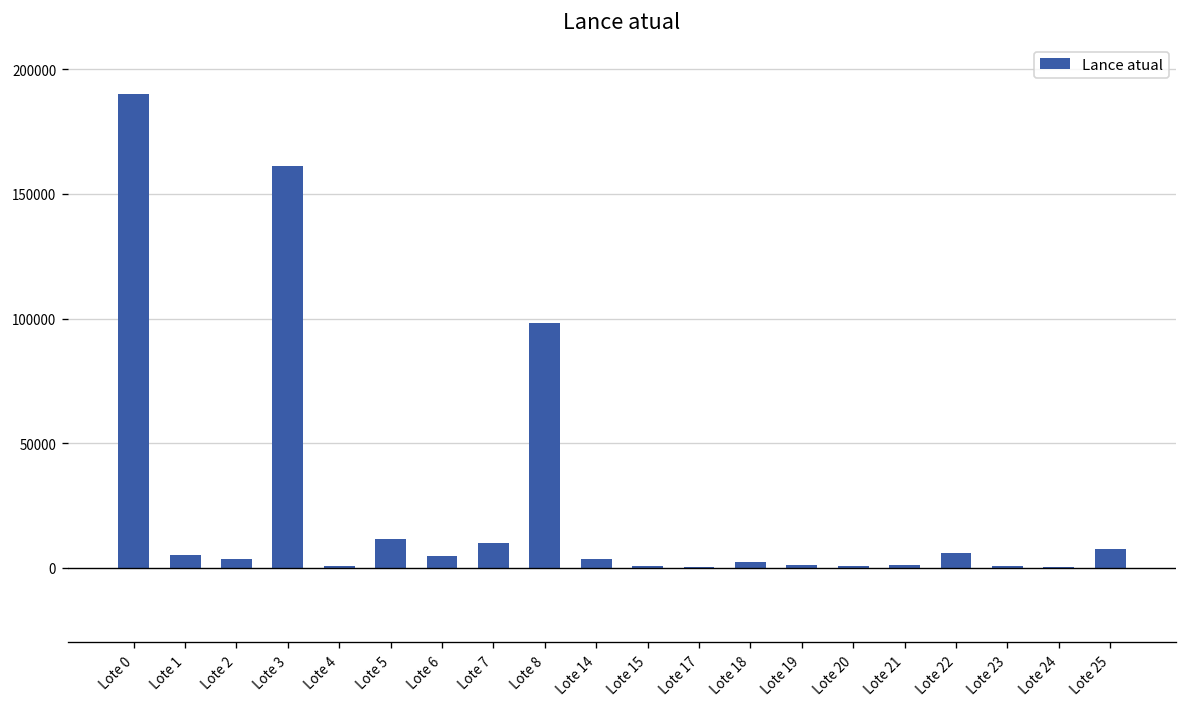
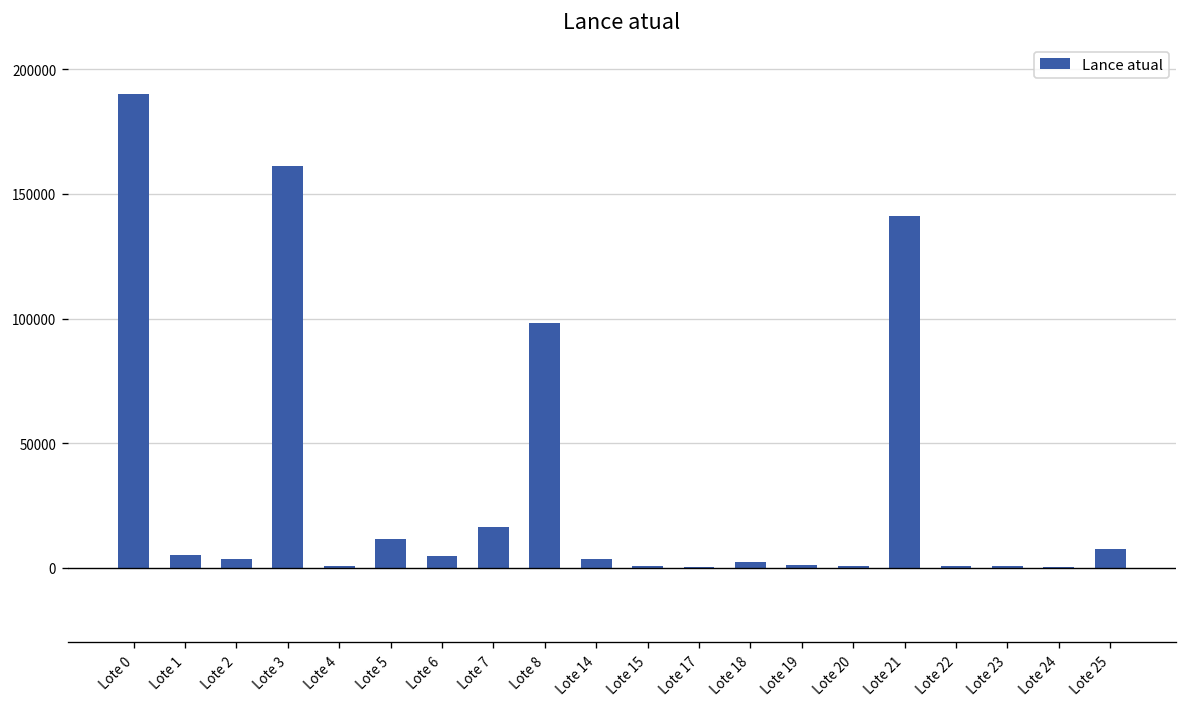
  {
    "Lote 0": 190000,
    "Lote 1": 5000,
    "Lote 2": 4000,
    "Lote 3": 161000,
    "Lote 5": 11000,
    "Lote 6": 5000,
-   "Lote 7": 10000,
+   "Lote 7": 16000,
    "Lote 8": 98000,
    "Lote 14": 4000,
    "Lote 18": 2000,
-   "Lote 21": 1000,
-   "Lote 22": 6000,
+   "Lote 21": 141000,
+   "Lote 22": 1000,
    "Lote 25": 7000
  }
